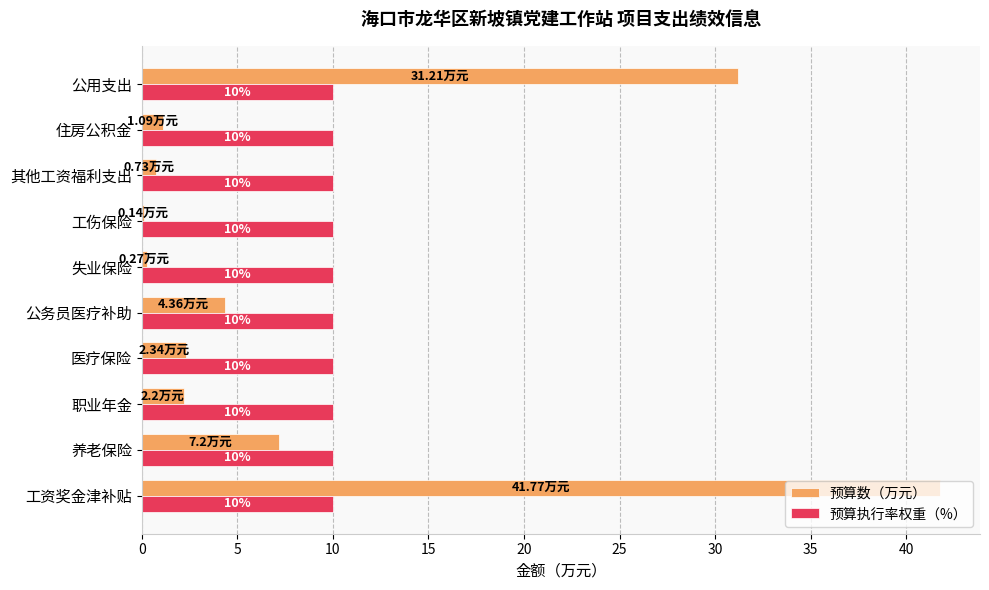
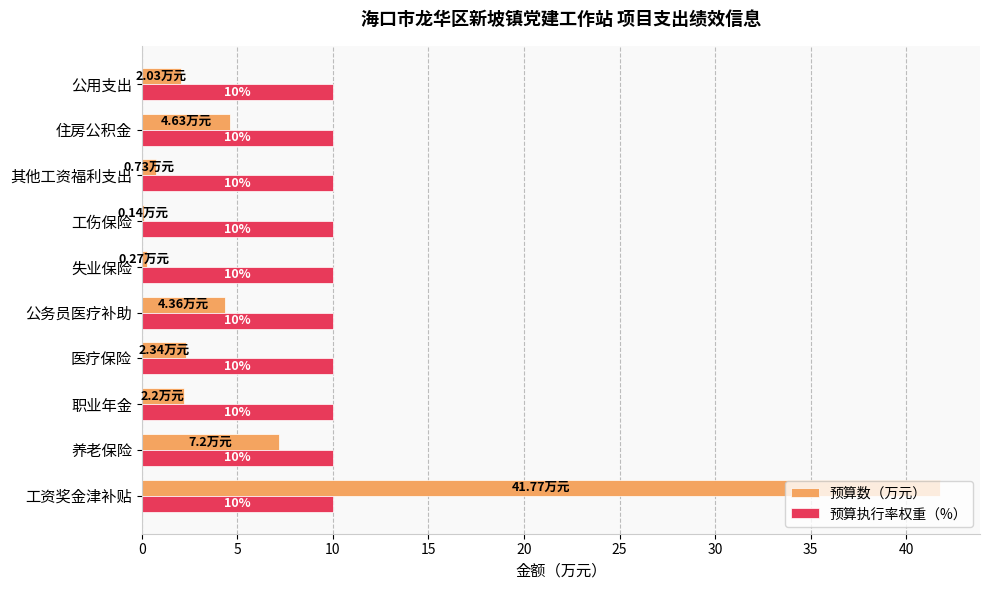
  {
    "预算数（万元）": {
-     "公用支出": "31.21",
-     "住房公积金": "1.09",
+     "公用支出": "2.03",
+     "住房公积金": "4.63",
      "其他工资福利支出": "0.73",
      "工伤保险": "0.14",
      "失业保险": "0.27",
      "公务员医疗补助": "4.36",
      "医疗保险": "2.34",
      "职业年金": "2.2",
      "养老保险": "7.2"
    },
    "预算执行率权重（%）": {
      "公用支出": "10%",
      "住房公积金": "10%",
      "其他工资福利支出": "10%",
      "工伤保险": "10%",
      "失业保险": "10%",
      "公务员医疗补助": "10%",
      "医疗保险": "10%",
      "职业年金": "10%",
      "养老保险": "10%",
      "工资奖金津补贴": "10%"
    }
  }
